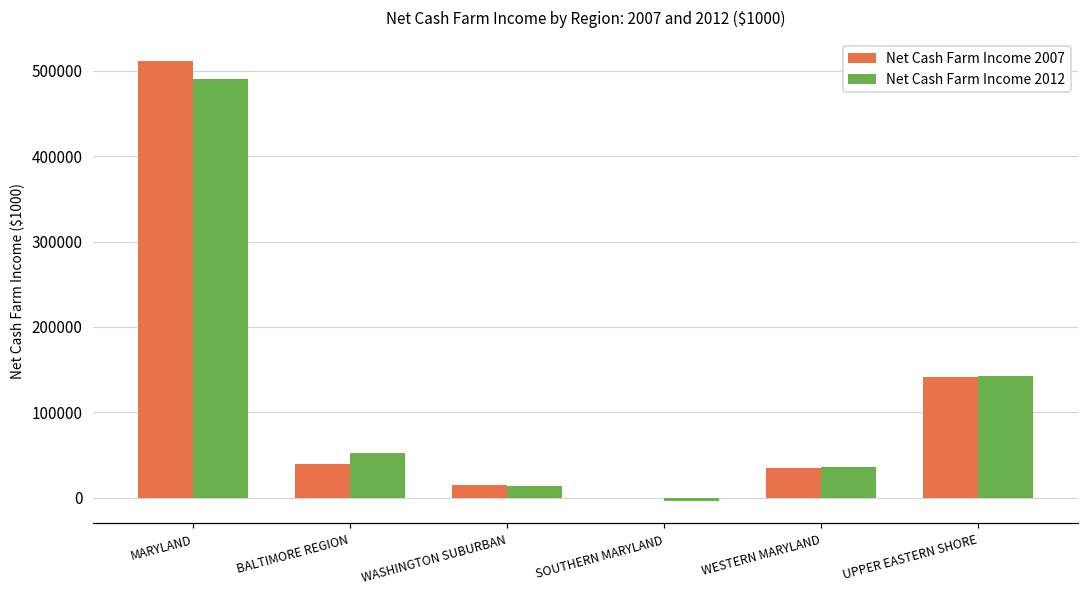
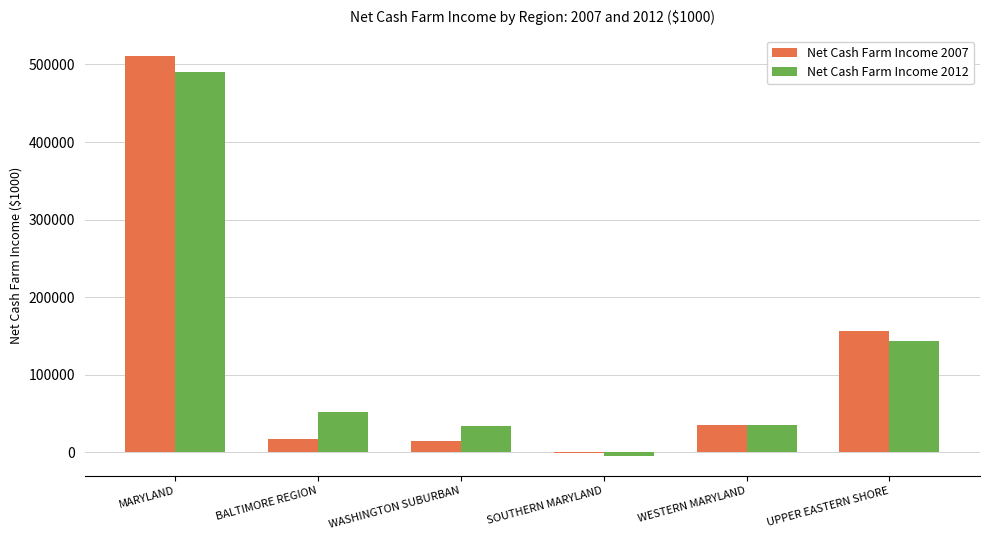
  {
    "Net Cash Farm Income 2007": {
      "MARYLAND": 510000,
-     "BALTIMORE REGION": 40000,
+     "BALTIMORE REGION": 20000,
      "WASHINGTON SUBURBAN": 10000,
      "WESTERN MARYLAND": 40000,
-     "UPPER EASTERN SHORE": 140000
+     "UPPER EASTERN SHORE": 160000
    },
    "Net Cash Farm Income 2012": {
      "MARYLAND": 490000,
      "BALTIMORE REGION": 50000,
-     "WASHINGTON SUBURBAN": 10000,
+     "WASHINGTON SUBURBAN": 30000,
      "SOUTHERN MARYLAND": 0,
      "WESTERN MARYLAND": 40000,
      "UPPER EASTERN SHORE": 140000
    }
  }
